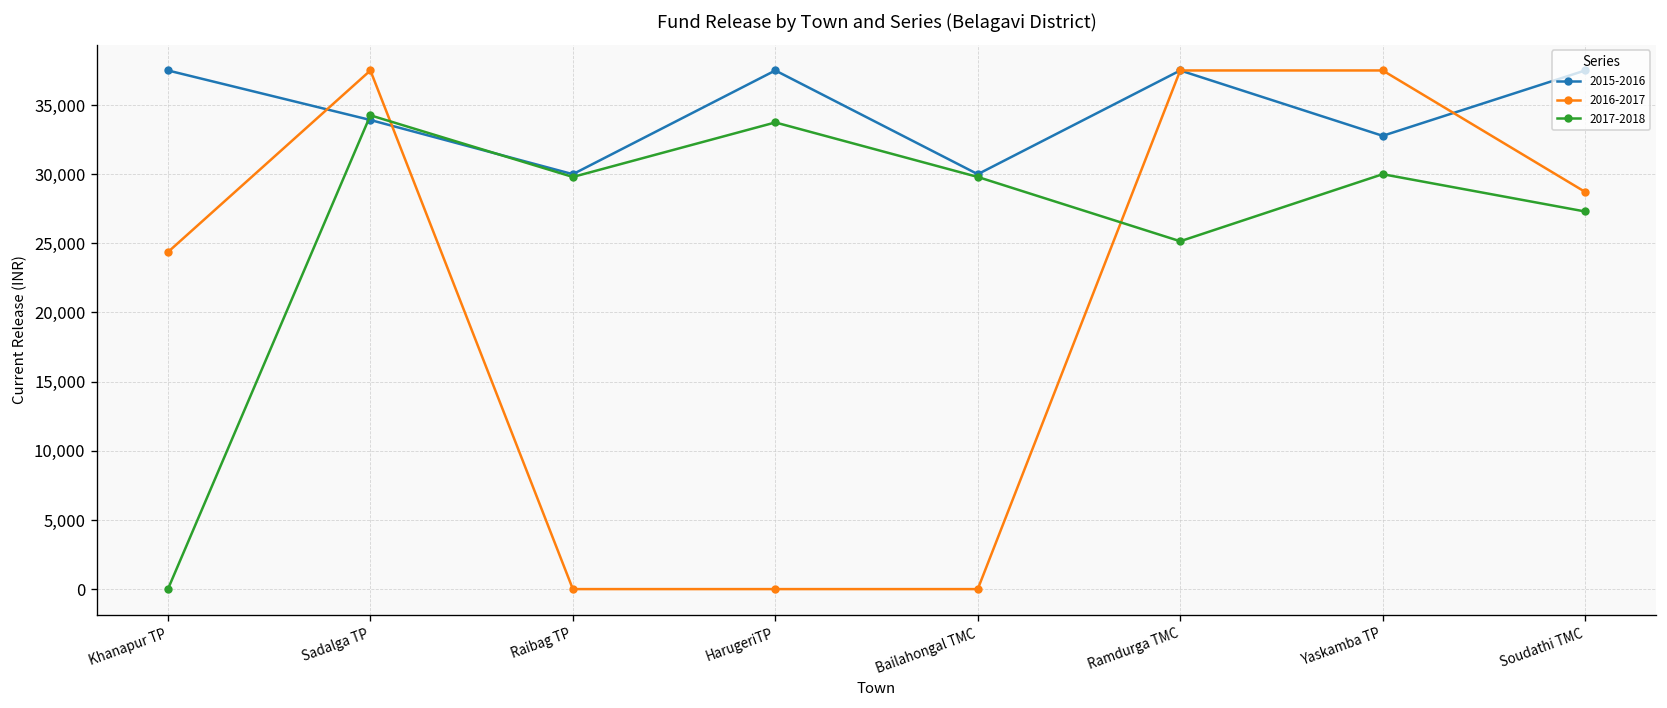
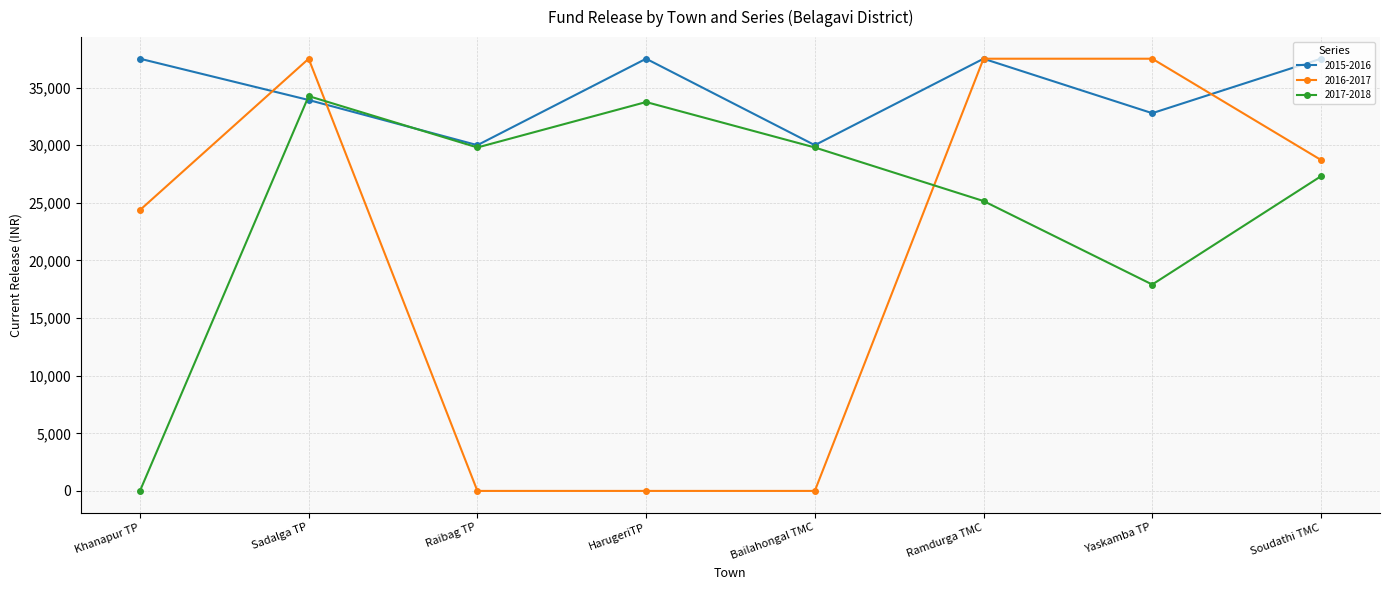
  {
    "2015-2016": {
      "Khanapur TP": "37,500",
      "Sadalga TP": "33,900",
      "HarugeriTP": "37,500",
      "Yaskamba TP": "32,800"
    },
    "2016-2017": {
      "Khanapur TP": "24,400",
      "Sadalga TP": "37,500",
      "Raibag TP": "0",
      "HarugeriTP": "0",
      "Bailahongal TMC": "0",
      "Yaskamba TP": "37,500",
      "Soudathi TMC": "28,700"
    },
    "2017-2018": {
      "Khanapur TP": "0",
      "Sadalga TP": "34,300",
      "HarugeriTP": "33,700",
      "Ramdurga TMC": "25,200",
-     "Yaskamba TP": "30,000",
+     "Yaskamba TP": "17,900",
      "Soudathi TMC": "27,300"
    }
  }
